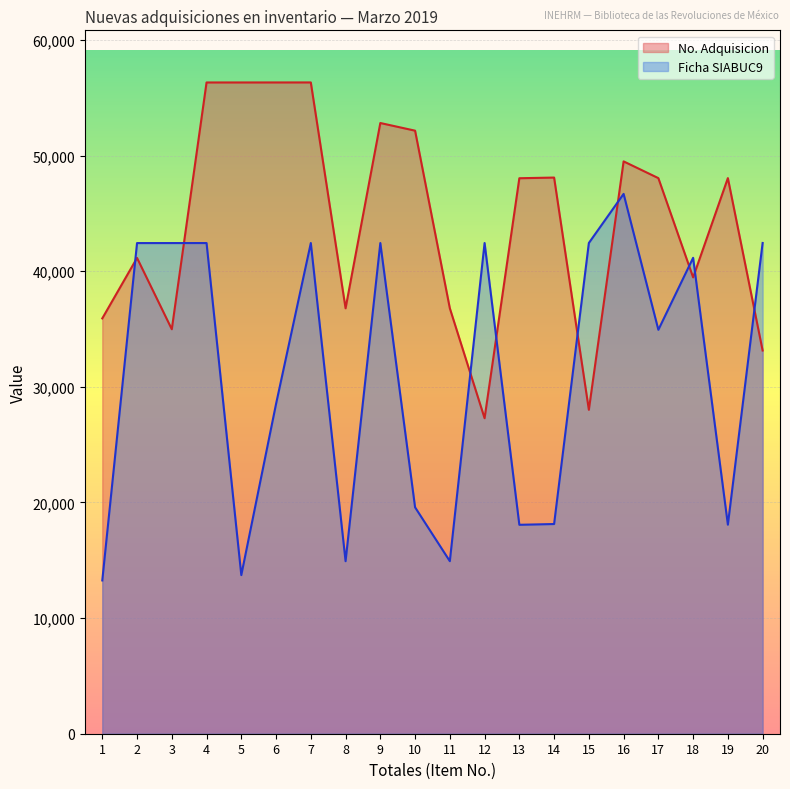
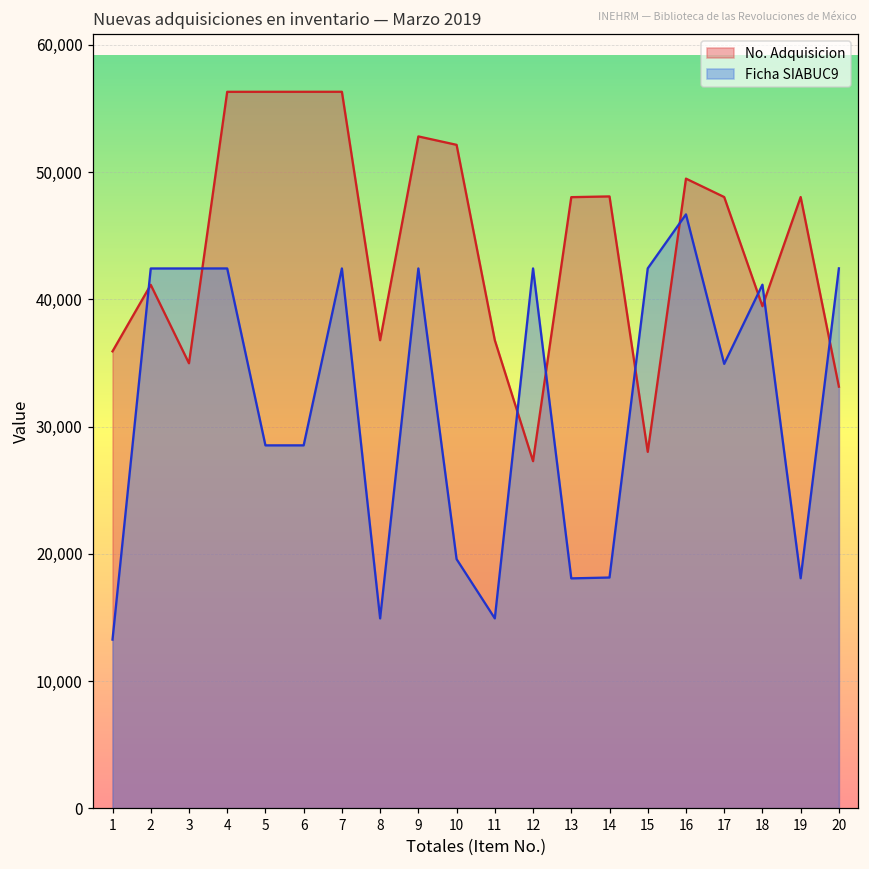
  {
    "No. Adquisicion": {
      "1": "35,900",
      "2": "41,100",
      "3": "35,000",
      "4": "56,300",
      "5": "56,300",
      "6": "56,300",
      "7": "56,300",
      "8": "36,800",
      "9": "52,800",
      "10": "52,100",
      "11": "36,800",
      "12": "27,300",
      "13": "48,000",
      "14": "48,100",
      "15": "28,000",
      "16": "49,500",
      "17": "48,000",
      "18": "39,500",
      "19": "48,000",
      "20": "33,100"
    },
    "Ficha SIABUC9": {
      "1": "13,300",
      "2": "42,400",
      "3": "42,400",
      "4": "42,400",
-     "5": "13,700",
+     "5": "28,500",
      "6": "28,500",
      "7": "42,400",
      "8": "14,900",
      "9": "42,400",
      "10": "19,600",
      "11": "14,900",
      "12": "42,400",
      "13": "18,100",
      "14": "18,100",
      "15": "42,400",
      "16": "46,700",
      "17": "34,900",
      "18": "41,200",
      "19": "18,100",
      "20": "42,400"
    }
  }
